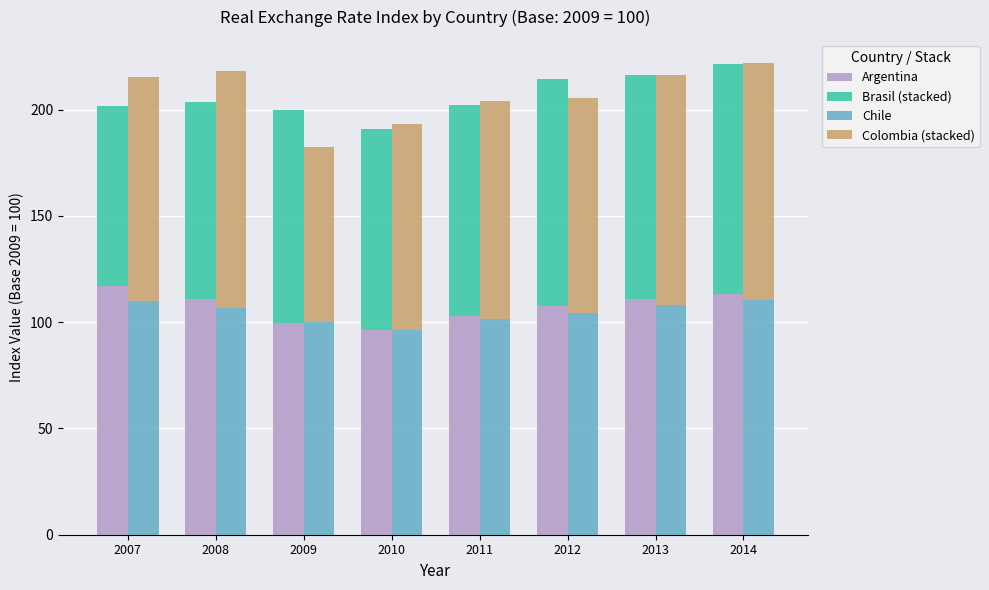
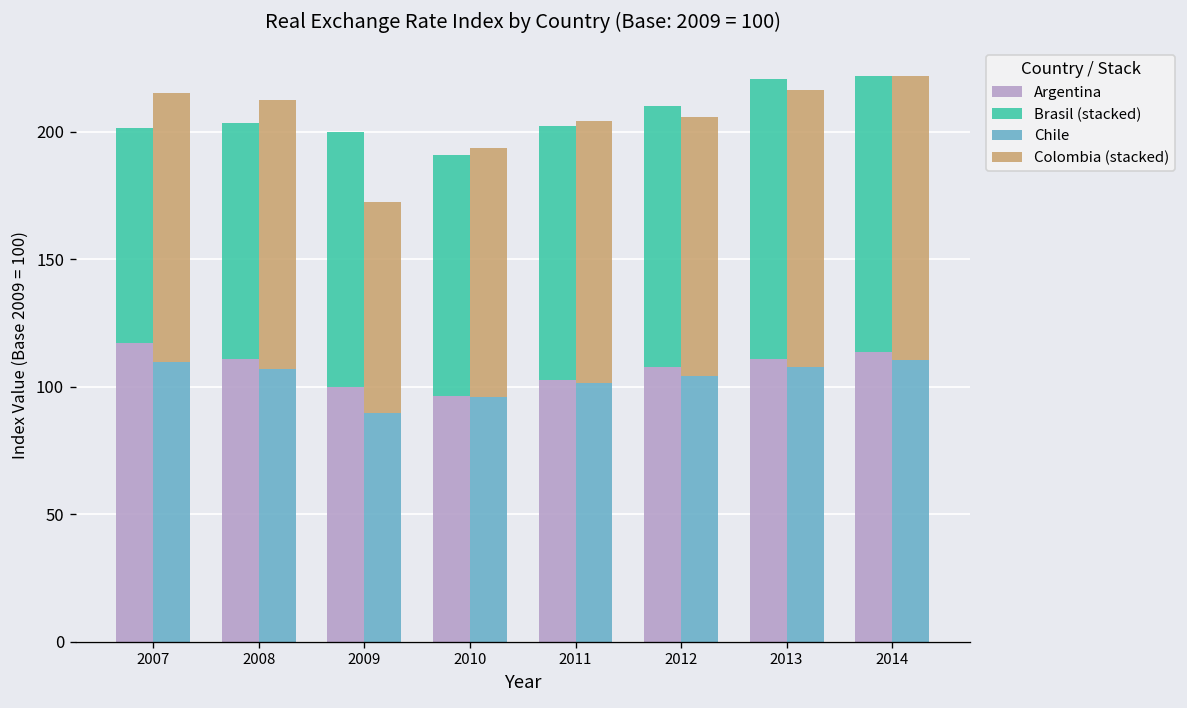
  {
    "Argentina": {
      "2007": 117,
      "2008": 111,
      "2009": 100,
      "2010": 96,
      "2011": 103,
      "2012": 108,
      "2013": 111,
      "2014": 113
    },
    "Brasil (stacked)": {
      "2007": 84,
      "2008": 93,
      "2009": 100,
      "2010": 95,
      "2011": 99,
-     "2012": 106,
-     "2013": 106,
+     "2012": 102,
+     "2013": 110,
      "2014": 108
    },
    "Chile": {
      "2007": 110,
      "2008": 107,
-     "2009": 100,
+     "2009": 90,
      "2010": 96,
      "2011": 101,
      "2012": 104,
      "2013": 108,
      "2014": 111
    },
    "Colombia (stacked)": {
      "2007": 105,
-     "2008": 111,
+     "2008": 106,
      "2009": 83,
      "2010": 97,
      "2011": 103,
      "2012": 101,
      "2013": 108,
      "2014": 111
    }
  }
